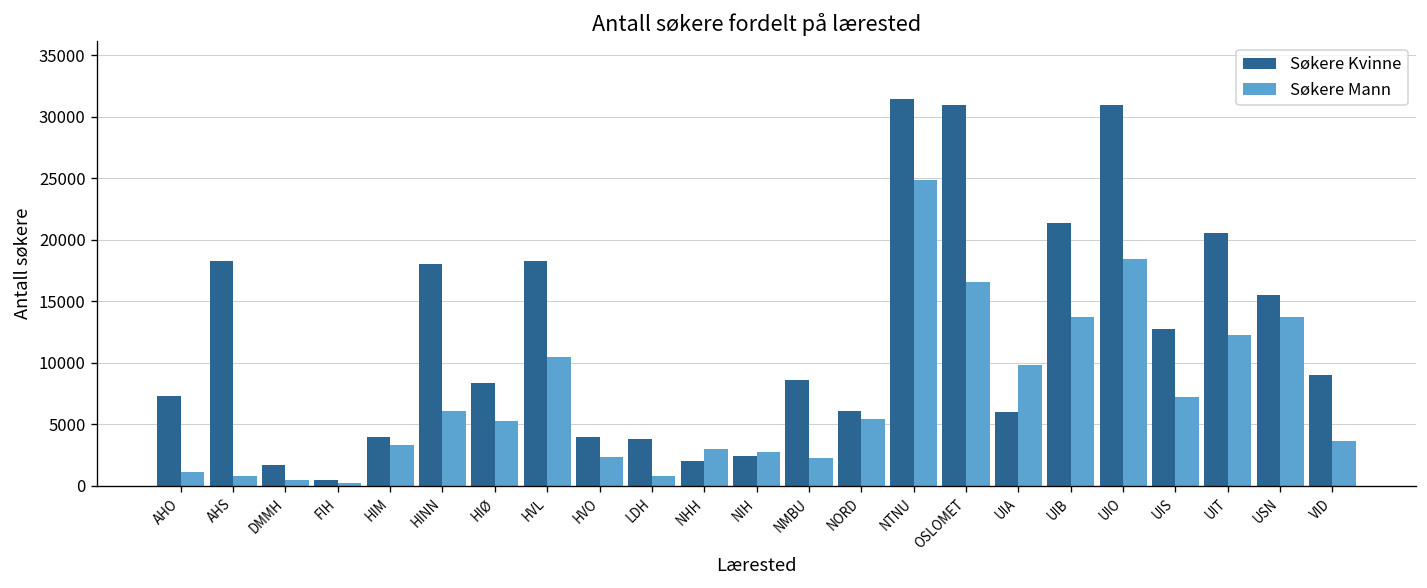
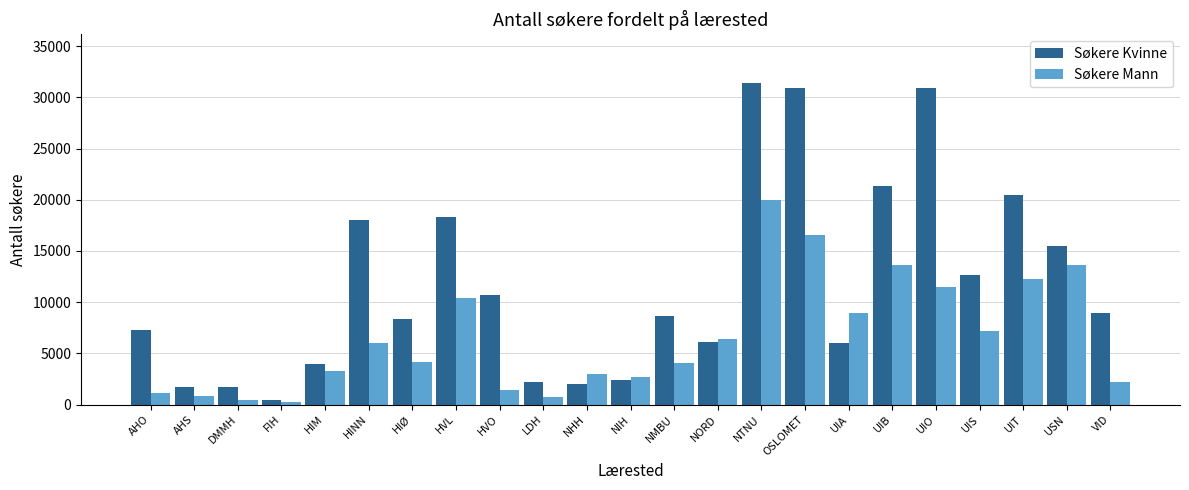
  {
    "Søkere Kvinne": {
      "AHO": 7300,
-     "AHS": 18300,
+     "AHS": 1700,
      "DMMH": 1700,
      "FIH": 400,
      "HIM": 3900,
      "HINN": 18000,
      "HIØ": 8300,
      "HVL": 18300,
-     "HVO": 4000,
-     "LDH": 3800,
+     "HVO": 10700,
+     "LDH": 2200,
      "NHH": 2000,
      "NIH": 2400,
      "NMBU": 8600,
      "NORD": 6100,
      "NTNU": 31400,
      "OSLOMET": 30900,
      "UIA": 6000,
      "UIB": 21400,
      "UIO": 30900,
      "UIS": 12700,
      "UIT": 20500,
      "USN": 15500,
      "VID": 9000
    },
    "Søkere Mann": {
      "AHO": 1100,
      "AHS": 800,
      "DMMH": 400,
      "HIM": 3300,
      "HINN": 6000,
-     "HIØ": 5300,
+     "HIØ": 4200,
      "HVL": 10400,
-     "HVO": 2300,
+     "HVO": 1500,
      "LDH": 800,
      "NHH": 3000,
      "NIH": 2700,
-     "NMBU": 2300,
-     "NORD": 5400,
-     "NTNU": 24900,
+     "NMBU": 4100,
+     "NORD": 6400,
+     "NTNU": 20000,
      "OSLOMET": 16600,
-     "UIA": 9800,
+     "UIA": 8900,
      "UIB": 13700,
-     "UIO": 18400,
+     "UIO": 11500,
      "UIS": 7200,
      "UIT": 12200,
      "USN": 13700,
-     "VID": 3600
+     "VID": 2300
    }
  }
